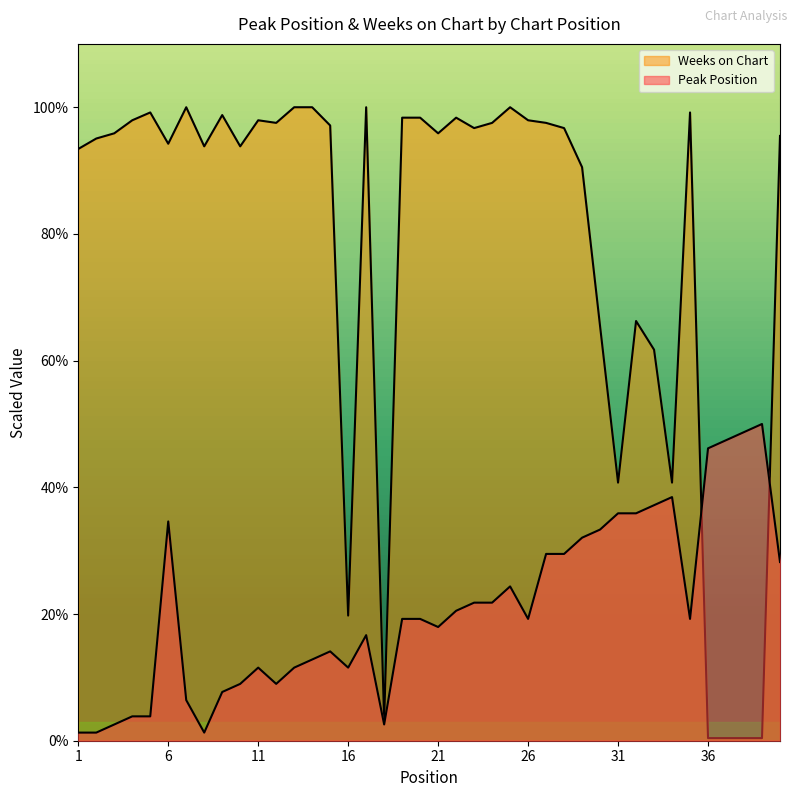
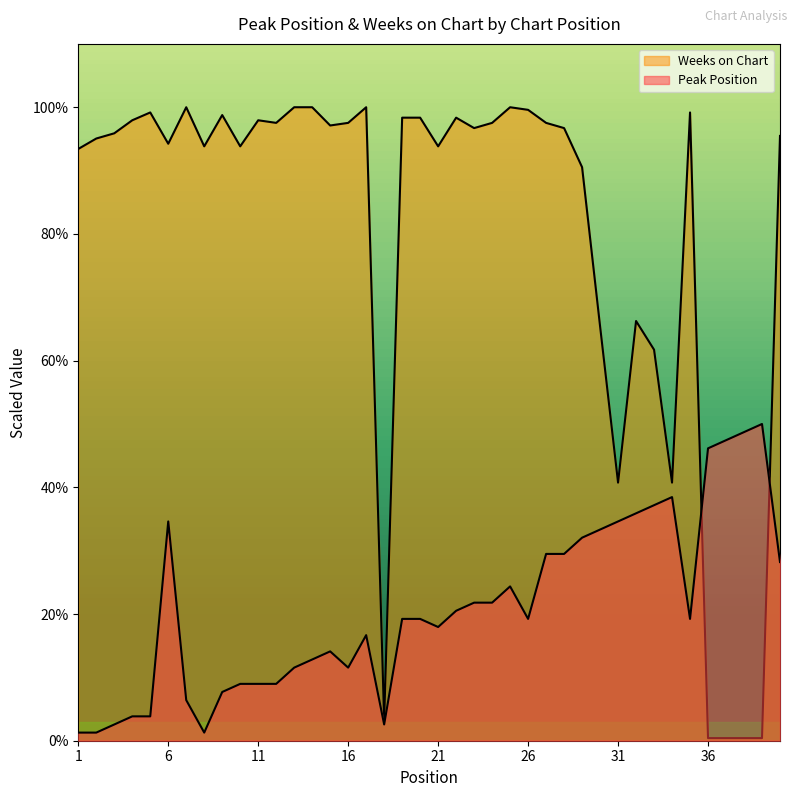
  {
    "Weeks on Chart": {
      "1": "93%",
      "6": "94%",
      "11": "98%",
-     "16": "20%",
-     "21": "96%",
-     "26": "98%",
+     "16": "98%",
+     "21": "94%",
+     "26": "100%",
      "31": "41%"
    },
    "Peak Position": {
      "6": "35%",
-     "11": "12%",
+     "11": "9%",
      "16": "12%",
      "21": "18%",
      "26": "19%",
-     "31": "36%",
+     "31": "35%",
      "36": "46%"
    }
  }
